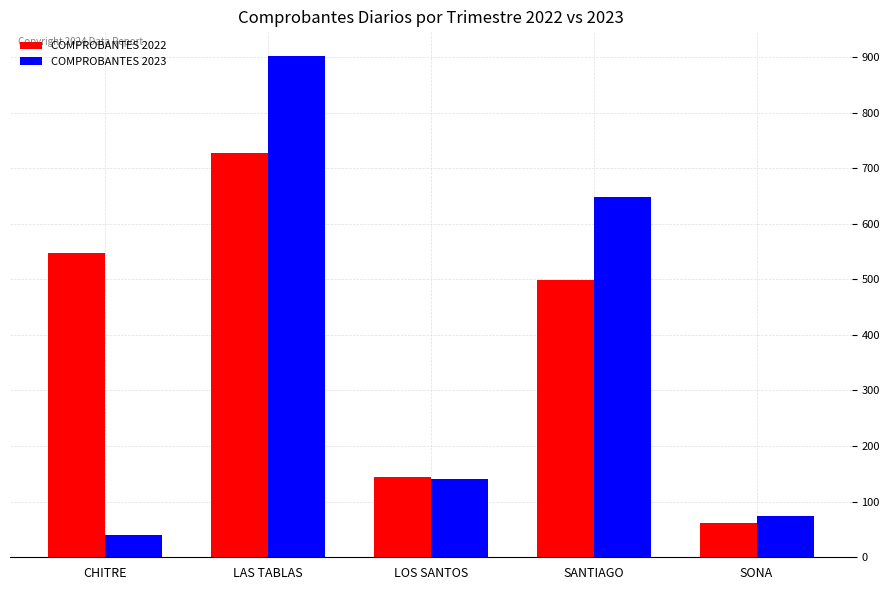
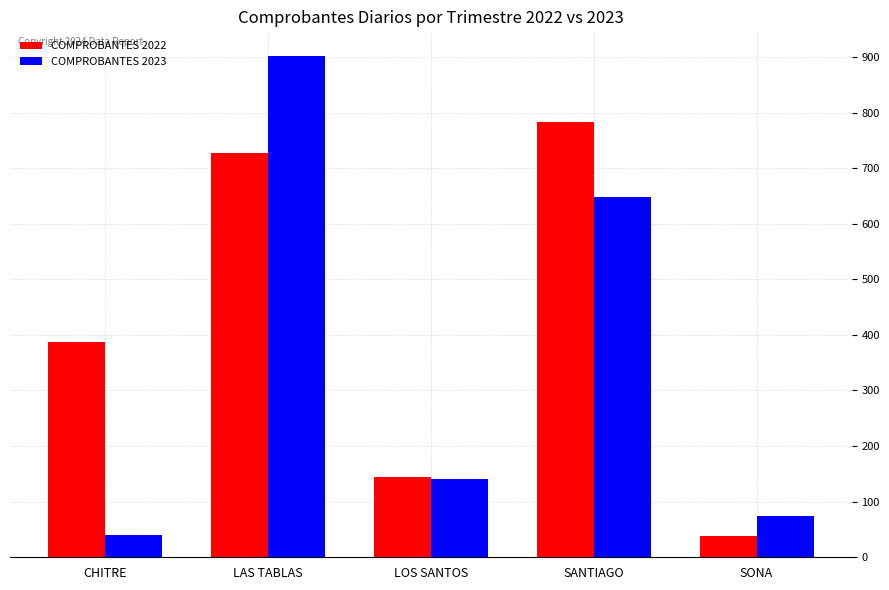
  {
    "COMPROBANTES 2022": {
-     "CHITRE": 550,
+     "CHITRE": 390,
      "LAS TABLAS": 730,
      "LOS SANTOS": 140,
-     "SANTIAGO": 500,
-     "SONA": 60
+     "SANTIAGO": 780,
+     "SONA": 40
    },
    "COMPROBANTES 2023": {
      "CHITRE": 40,
      "LAS TABLAS": 900,
      "LOS SANTOS": 140,
      "SANTIAGO": 650,
      "SONA": 80
    }
  }
